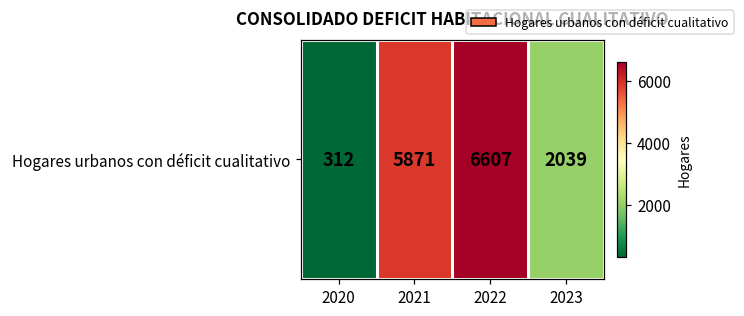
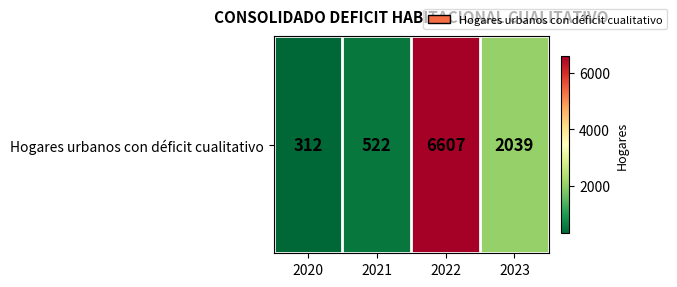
  {
    "Hogares urbanos con déficit cualitativo": {
      "2020": 312,
-     "2021": 5871,
+     "2021": 522,
      "2022": 6607,
      "2023": 2039
    }
  }
